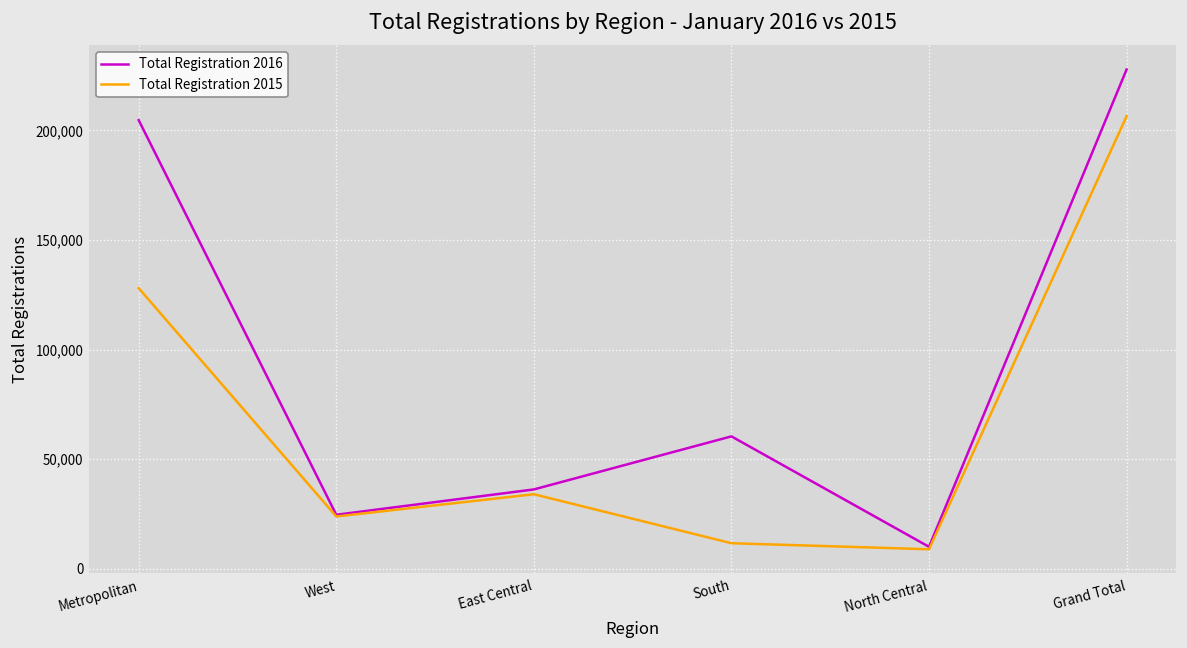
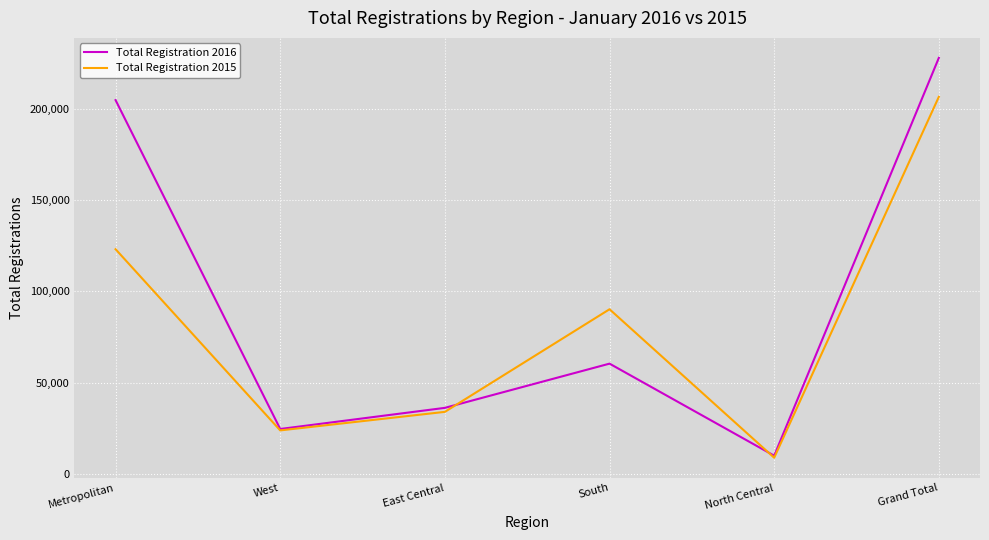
  {
    "Total Registration 2016": {
      "Metropolitan": "205,000",
      "East Central": "36,000",
      "South": "60,000",
      "Grand Total": "228,000"
    },
    "Total Registration 2015": {
-     "Metropolitan": "128,000",
+     "Metropolitan": "123,000",
      "East Central": "34,000",
-     "South": "12,000",
+     "South": "90,000",
      "Grand Total": "207,000"
    }
  }
